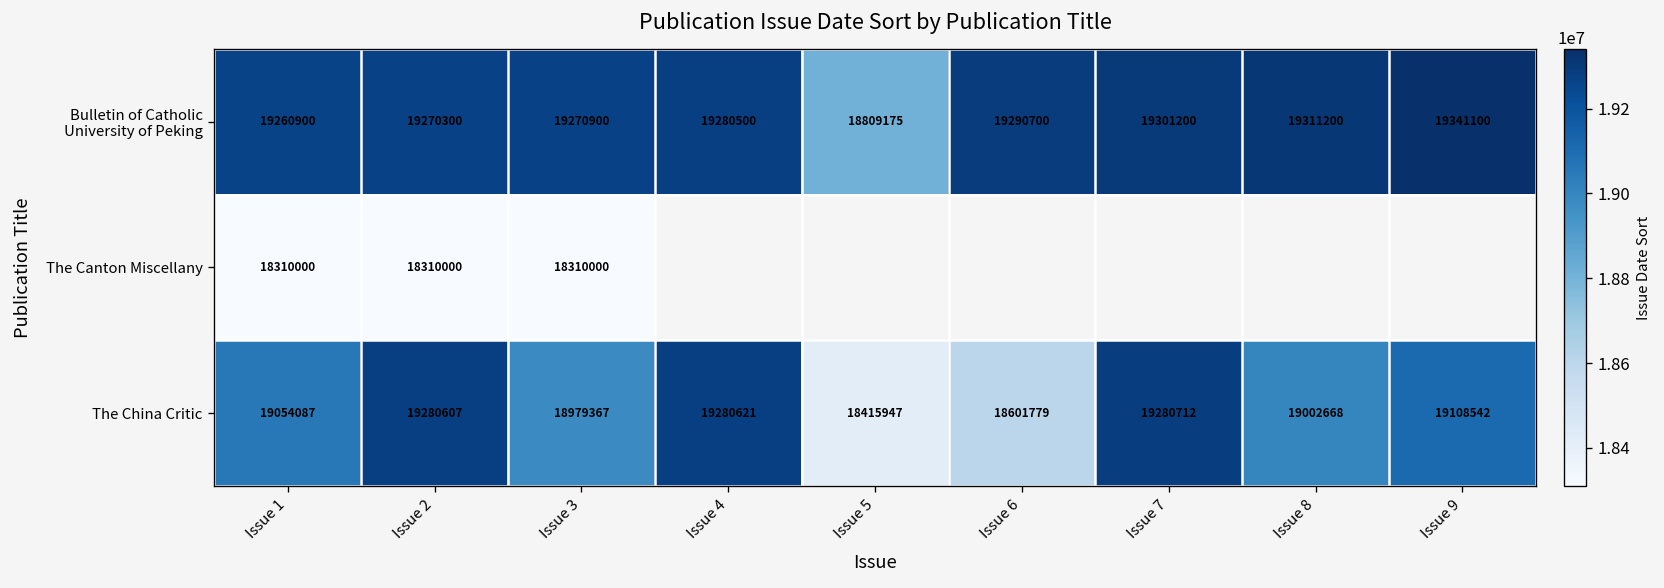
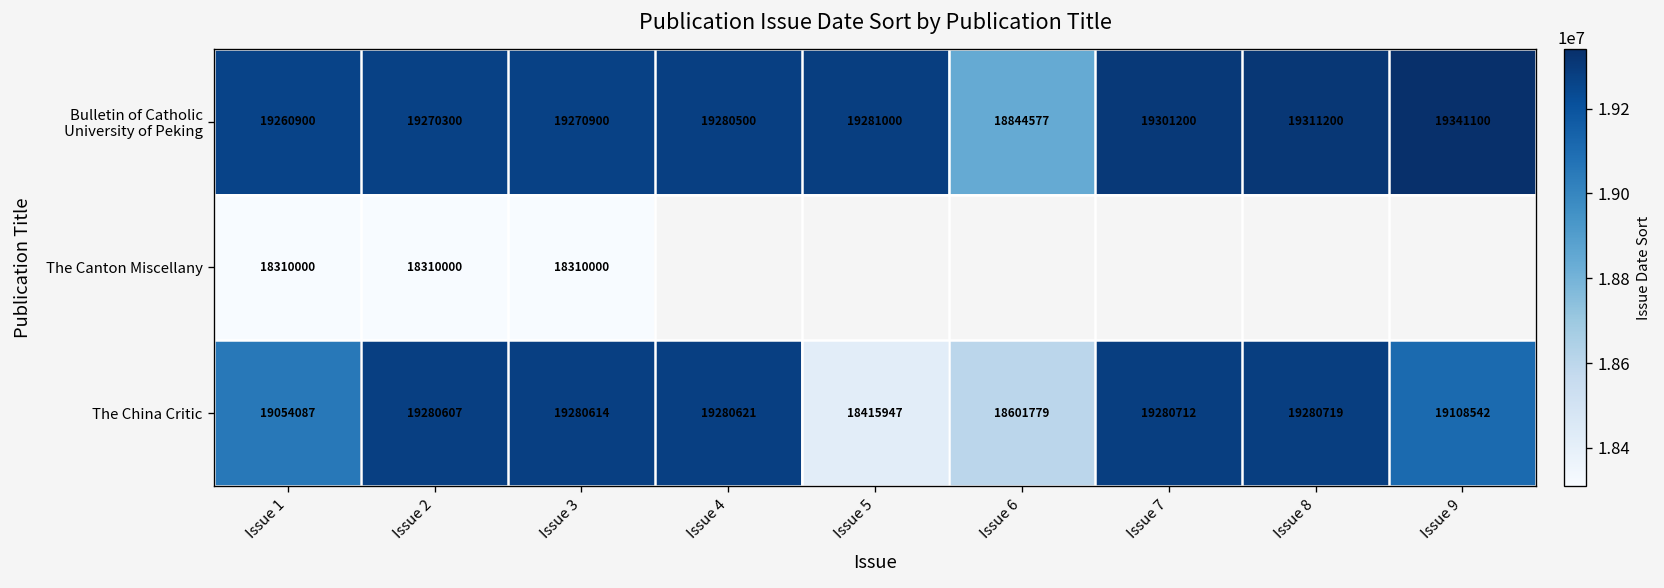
  {
    "Bulletin of Catholic University of Peking": {
      "Issue 1": 19260900,
      "Issue 2": 19270300,
      "Issue 3": 19270900,
      "Issue 4": 19280500,
-     "Issue 5": 18809175,
-     "Issue 6": 19290700,
+     "Issue 5": 19281000,
+     "Issue 6": 18844577,
      "Issue 7": 19301200,
      "Issue 8": 19311200,
      "Issue 9": 19341100
    },
    "The Canton Miscellany": {
      "Issue 1": 18310000,
      "Issue 2": 18310000,
      "Issue 3": 18310000
    },
    "The China Critic": {
      "Issue 1": 19054087,
      "Issue 2": 19280607,
-     "Issue 3": 18979367,
+     "Issue 3": 19280614,
      "Issue 4": 19280621,
      "Issue 5": 18415947,
      "Issue 6": 18601779,
      "Issue 7": 19280712,
-     "Issue 8": 19002668,
+     "Issue 8": 19280719,
      "Issue 9": 19108542
    }
  }
